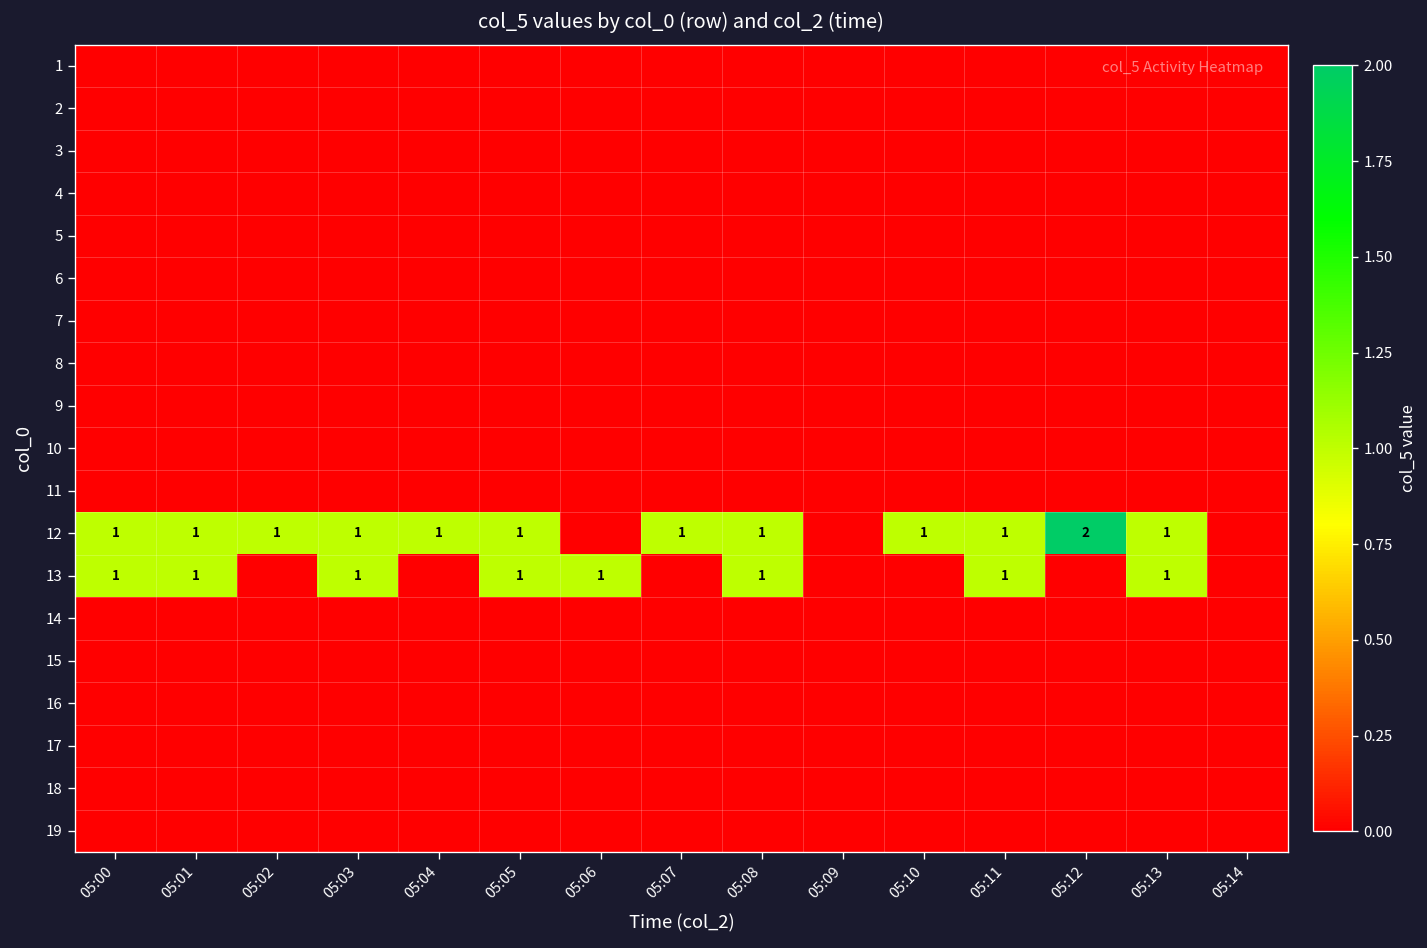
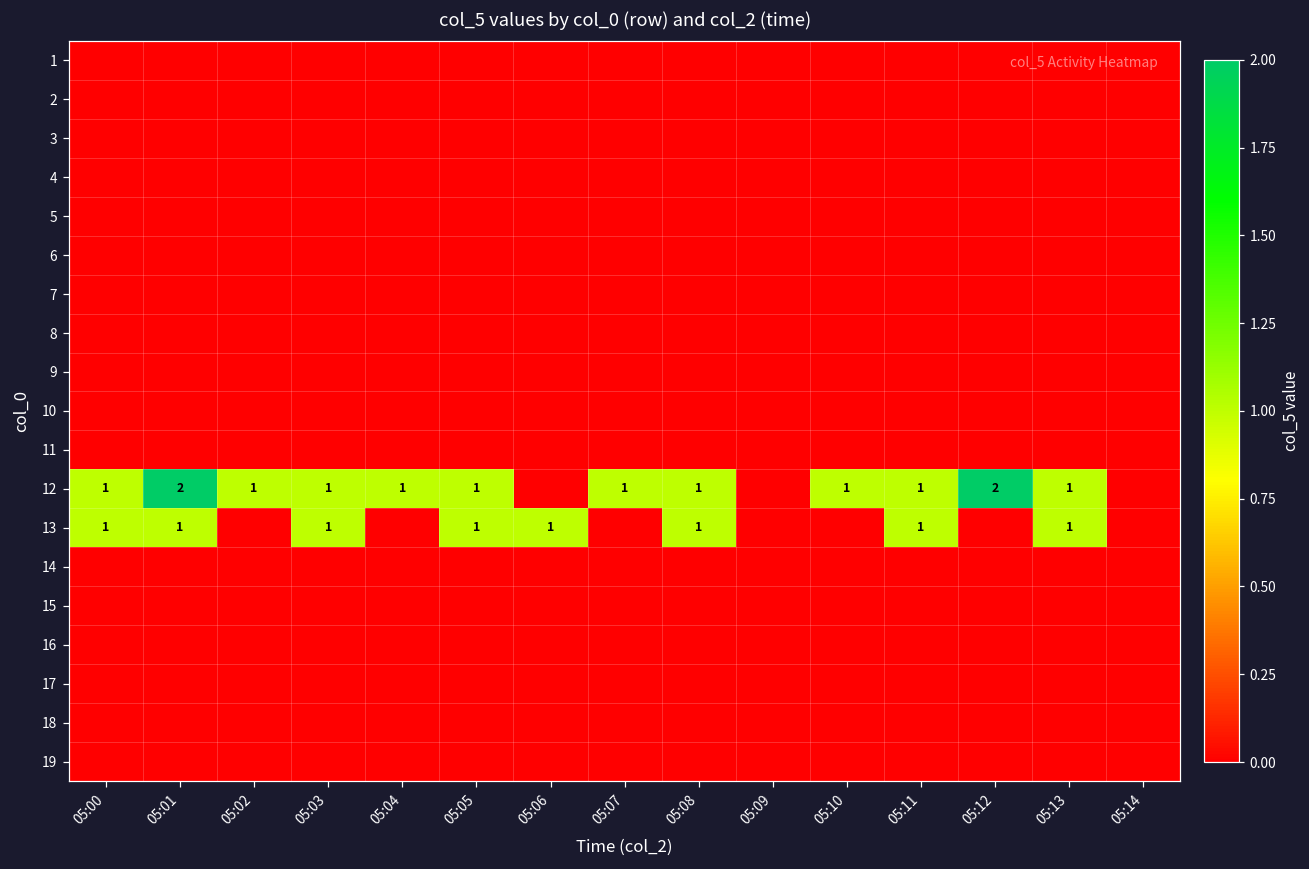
  {
    "1": {
      "05:13": 5
    },
    "12": {
      "05:00": 1,
-     "05:01": 1,
+     "05:01": 2,
      "05:02": 1,
      "05:03": 1,
      "05:04": 1,
      "05:05": 1,
      "05:07": 1,
      "05:08": 1,
      "05:10": 1,
      "05:11": 1,
      "05:12": 2,
      "05:13": 1
    },
    "13": {
      "05:00": 1,
      "05:01": 1,
      "05:03": 1,
      "05:05": 1,
      "05:06": 1,
      "05:08": 1,
      "05:11": 1,
      "05:13": 1
    }
  }
